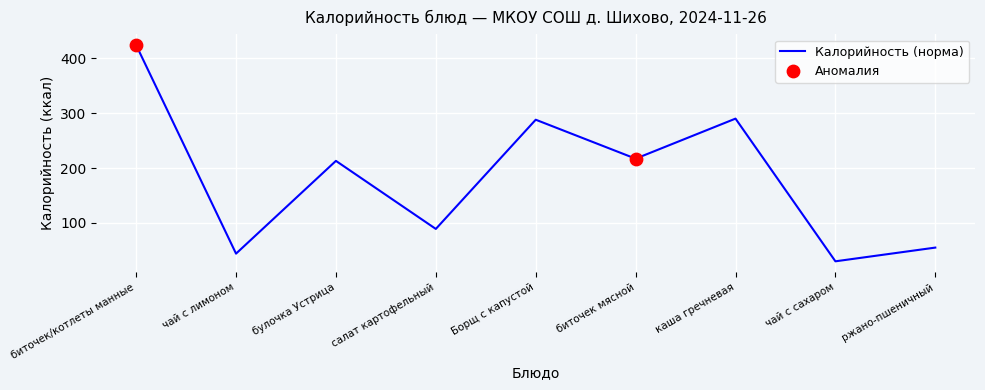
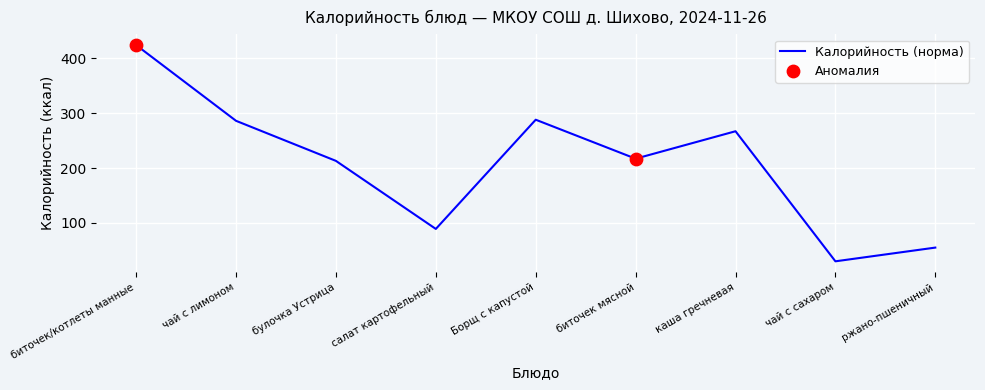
  {
    "Калорийность (норма)": {
-     "чай с лимоном": 40,
+     "чай с лимоном": 290,
      "булочка Устрица": 210,
      "салат картофельный": 90,
      "Борщ с капустой": 290,
-     "каша гречневая": 290,
+     "каша гречневая": 270,
      "чай с сахаром": 30,
      "ржано-пшеничный": 60
    }
  }
